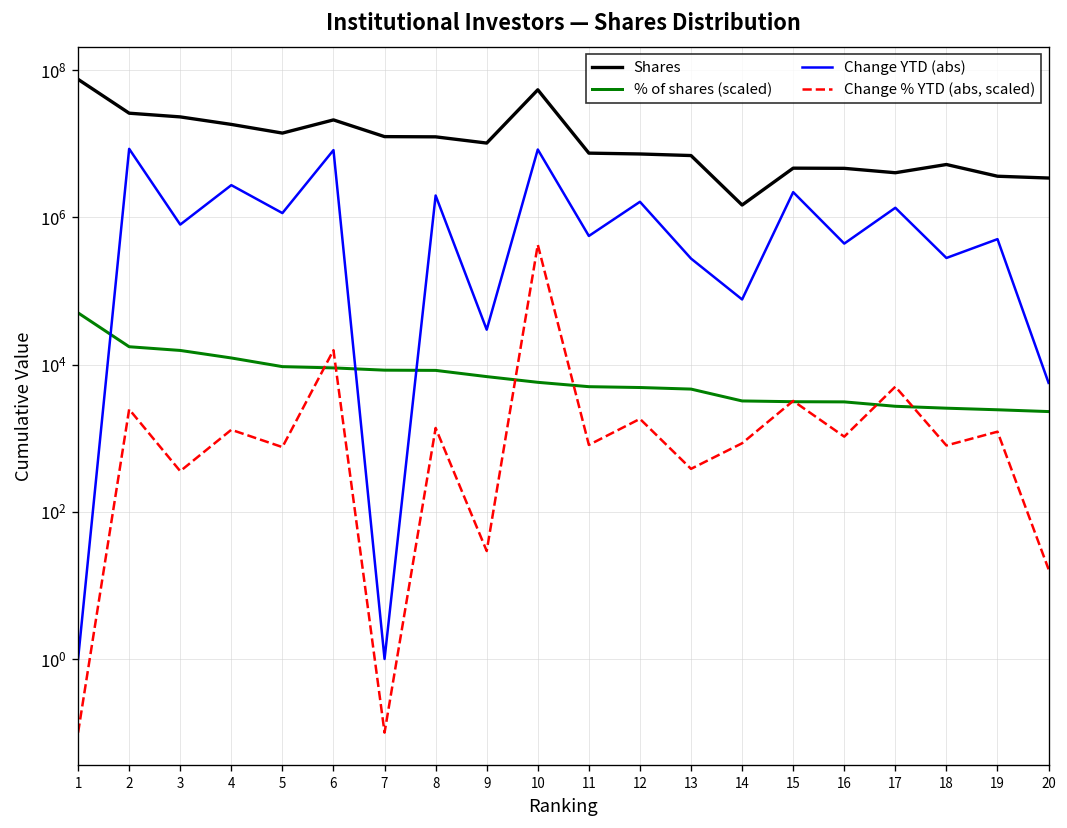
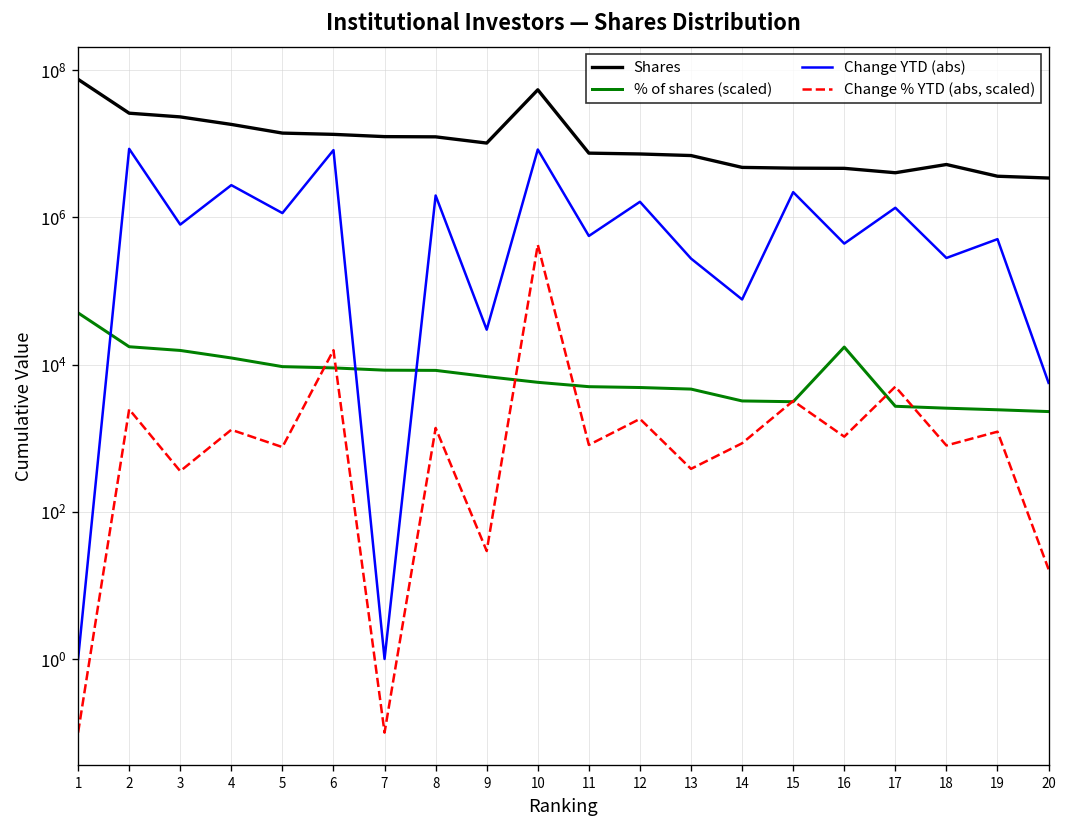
  {
    "Shares": {
      "1": 80000000,
      "2": 26000000,
      "3": 23000000,
      "4": 18000000,
      "5": 14000000,
-     "6": 21000000,
+     "6": 13000000,
      "7": 13000000,
      "8": 12000000,
      "9": 10000000,
      "10": 50000000,
      "11": 7000000,
      "12": 7000000,
      "13": 7000000,
-     "14": 1500000,
+     "14": 5000000,
      "15": 5000000,
      "16": 5000000,
      "17": 4000000,
      "18": 5000000,
      "19": 4000000,
      "20": 3000000
    },
    "% of shares (scaled)": {
      "1": 50000,
      "2": 17000,
      "3": 16000,
      "4": 12000,
      "5": 9000,
      "6": 9000,
      "7": 8000,
      "8": 8000,
      "9": 7000,
      "10": 6000,
      "11": 5000,
      "12": 5000,
      "13": 5000,
      "14": 3000,
-     "16": 3000,
+     "16": 17000,
      "17": 3000,
      "18": 2600,
      "19": 2400,
      "20": 2300
    },
    "Change YTD (abs)": {
      "1": 1,
      "2": 9000000,
      "3": 800000,
      "4": 3000000,
      "5": 1100000,
      "6": 8000000,
      "7": 1,
      "8": 2000000,
      "9": 30000,
      "10": 8000000,
      "11": 600000,
      "12": 1600000,
      "13": 300000,
      "14": 80000,
      "15": 2200000,
      "16": 400000,
      "17": 1400000,
      "18": 300000,
      "19": 500000,
      "20": 6000
    },
    "Change % YTD (abs, scaled)": {
      "1": 0.10,
      "2": 2500,
      "3": 400,
      "4": 1300,
      "5": 800,
      "6": 16000,
      "7": 0.10,
      "8": 1400,
      "9": 30,
      "10": 400000,
      "11": 800,
      "12": 1800,
      "13": 400,
      "14": 900,
      "16": 1000,
      "17": 5000,
      "18": 800,
      "19": 1200,
      "20": 17
    }
  }
